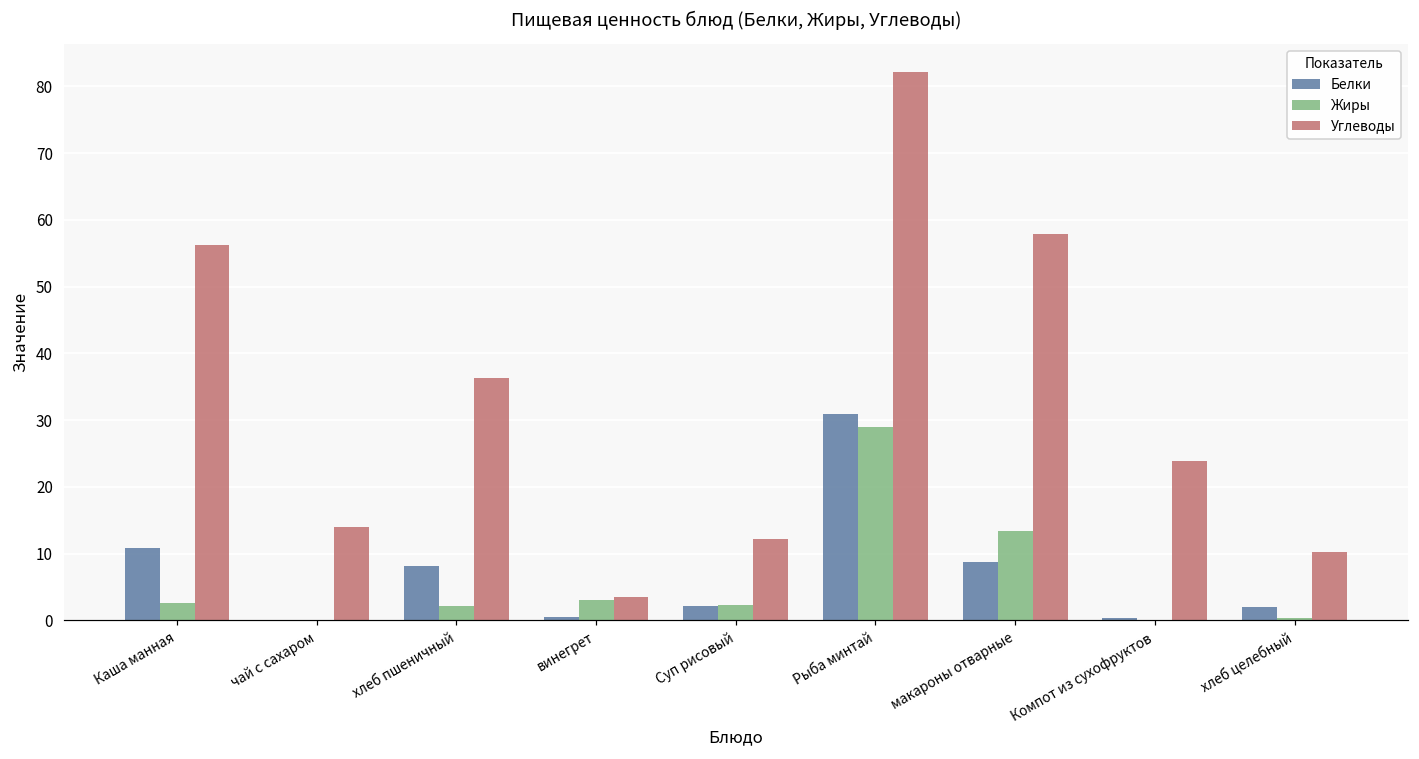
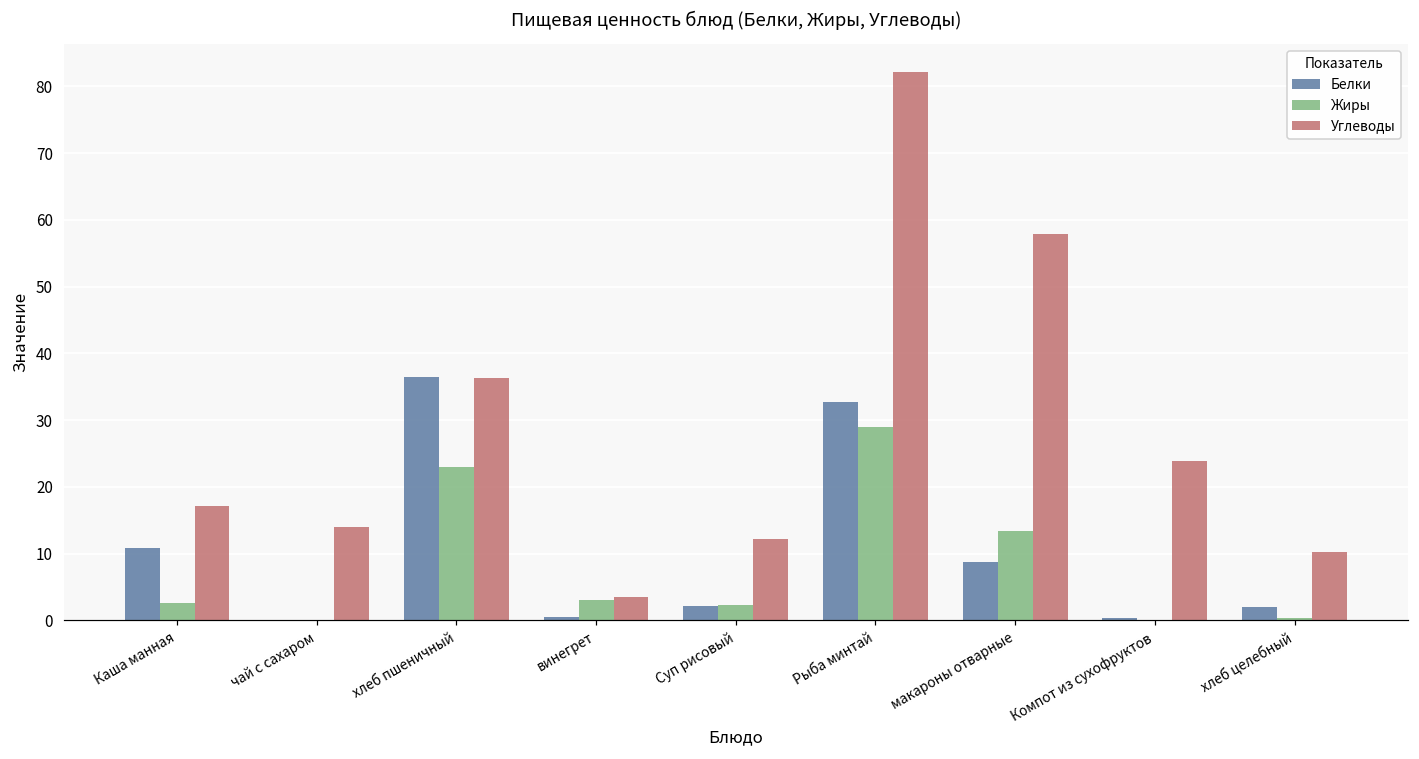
  {
    "Белки": {
      "Каша манная": 11,
      "чай с сахаром": 0,
-     "хлеб пшеничный": 8,
+     "хлеб пшеничный": 36,
      "винегрет": 1,
      "Суп рисовый": 2,
-     "Рыба минтай": 31,
+     "Рыба минтай": 33,
      "макароны отварные": 9,
      "хлеб целебный": 2
    },
    "Жиры": {
      "Каша манная": 3,
      "чай с сахаром": 0,
-     "хлеб пшеничный": 2,
+     "хлеб пшеничный": 23,
      "винегрет": 3,
      "Суп рисовый": 2,
      "Рыба минтай": 29,
      "макароны отварные": 13,
      "Компот из сухофруктов": 0
    },
    "Углеводы": {
-     "Каша манная": 56,
+     "Каша манная": 17,
      "чай с сахаром": 14,
      "хлеб пшеничный": 36,
      "винегрет": 3,
      "Суп рисовый": 12,
      "Рыба минтай": 82,
      "макароны отварные": 58,
      "Компот из сухофруктов": 24,
      "хлеб целебный": 10
    }
  }
